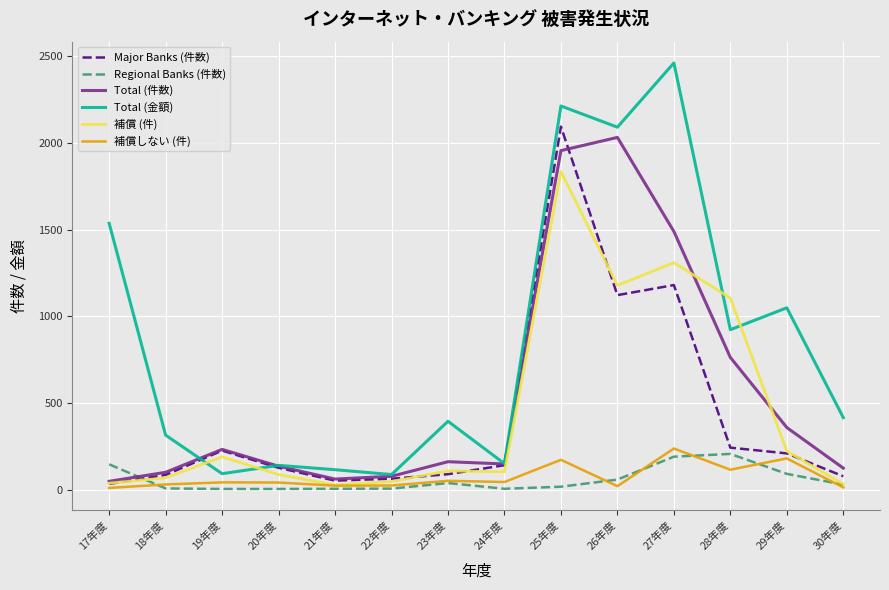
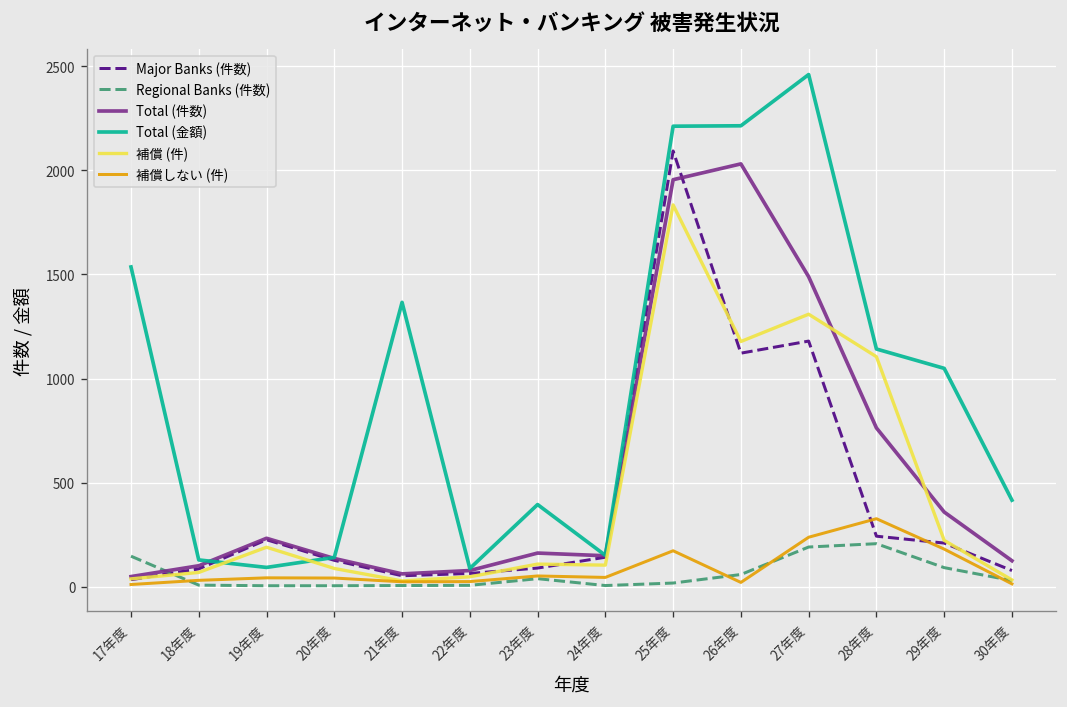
  {
    "Major Banks (件数)": {
      "18年度": 90,
      "23年度": 90,
      "25年度": 2090,
      "26年度": 1120,
      "27年度": 1180,
      "28年度": 240,
      "30年度": 80
    },
    "Regional Banks (件数)": {
      "17年度": 150,
      "18年度": 10,
      "19年度": 10,
      "20年度": 10,
      "21年度": 10,
      "22年度": 10,
      "24年度": 10,
      "25年度": 20,
      "26年度": 60,
      "27年度": 190,
      "28年度": 210,
      "29年度": 90
    },
    "Total (件数)": {
      "18年度": 100,
      "23年度": 160,
      "25年度": 1960,
      "26年度": 2030,
      "27年度": 1490,
      "28年度": 760,
      "29年度": 360,
      "30年度": 130
    },
    "Total (金額)": {
      "17年度": 1540,
-     "18年度": 320,
+     "18年度": 130,
      "19年度": 90,
-     "21年度": 120,
+     "21年度": 1370,
      "23年度": 400,
      "25年度": 2210,
-     "26年度": 2090,
+     "26年度": 2210,
      "27年度": 2460,
-     "28年度": 920,
+     "28年度": 1140,
      "29年度": 1050,
      "30年度": 420
    },
    "補償 (件)": {
      "18年度": 70,
      "19年度": 190,
      "20年度": 90,
      "22年度": 50,
      "23年度": 110,
      "24年度": 100,
      "25年度": 1830,
      "26年度": 1180,
      "27年度": 1310,
      "28年度": 1110
    },
    "補償しない (件)": {
      "17年度": 10,
      "18年度": 30,
      "19年度": 40,
      "20年度": 40,
      "22年度": 30,
      "24年度": 50,
      "25年度": 170,
      "26年度": 20,
      "27年度": 240,
-     "28年度": 120,
+     "28年度": 330,
      "29年度": 180,
      "30年度": 10
    }
  }
